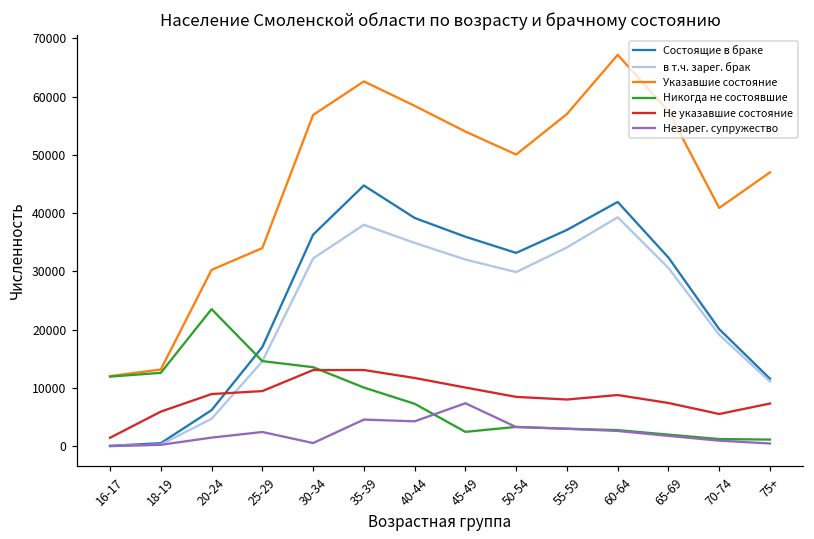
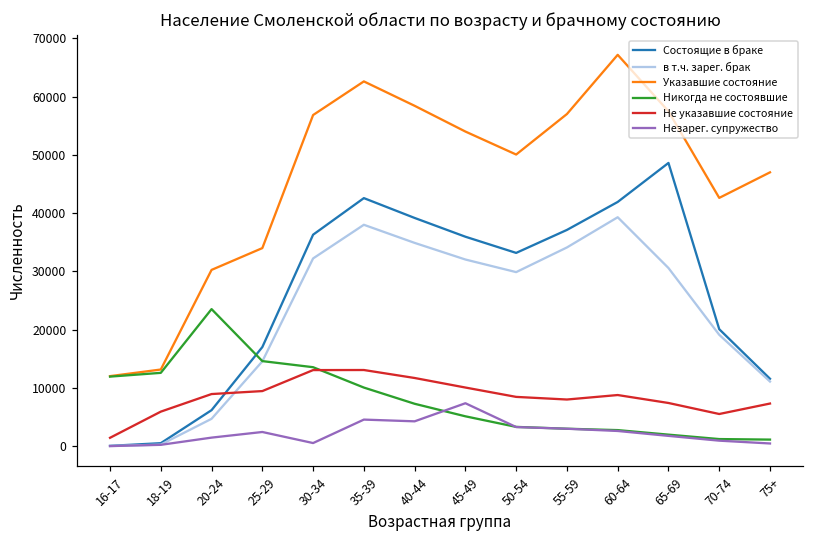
  {
    "Состоящие в браке": {
      "20-24": 6000,
      "25-29": 17000,
      "30-34": 36000,
-     "35-39": 45000,
+     "35-39": 43000,
      "40-44": 39000,
      "45-49": 36000,
      "50-54": 33000,
      "55-59": 37000,
      "60-64": 42000,
-     "65-69": 32000,
+     "65-69": 49000,
      "70-74": 20000,
      "75+": 12000
    },
    "в т.ч. зарег. брак": {
      "20-24": 5000,
      "30-34": 32000,
      "35-39": 38000,
      "40-44": 35000,
      "45-49": 32000,
      "50-54": 30000,
      "55-59": 34000,
      "60-64": 39000,
      "65-69": 31000,
      "70-74": 19000,
      "75+": 11000
    },
    "Указавшие состояние": {
      "18-19": 13000,
      "20-24": 30000,
      "25-29": 34000,
      "30-34": 57000,
      "35-39": 63000,
      "40-44": 58000,
      "45-49": 54000,
      "50-54": 50000,
      "55-59": 57000,
      "60-64": 67000,
-     "70-74": 41000,
+     "70-74": 43000,
      "75+": 47000
    },
    "Никогда не состоявшие": {
      "18-19": 13000,
      "20-24": 24000,
      "30-34": 14000,
      "35-39": 10000,
      "40-44": 7000,
-     "45-49": 2000,
+     "45-49": 5000,
      "75+": 1000
    },
    "Не указавшие состояние": {
      "16-17": 1000,
      "18-19": 6000,
      "20-24": 9000,
      "25-29": 9000,
      "30-34": 13000,
      "35-39": 13000,
      "40-44": 12000,
      "45-49": 10000,
      "50-54": 8000,
      "55-59": 8000,
      "60-64": 9000,
      "65-69": 7000,
      "70-74": 6000,
      "75+": 7000
    },
    "Незарег. супружество": {
      "20-24": 1000,
      "25-29": 2000,
      "30-34": 1000,
      "35-39": 5000,
      "40-44": 4000,
      "45-49": 7000,
      "75+": 0
    }
  }
